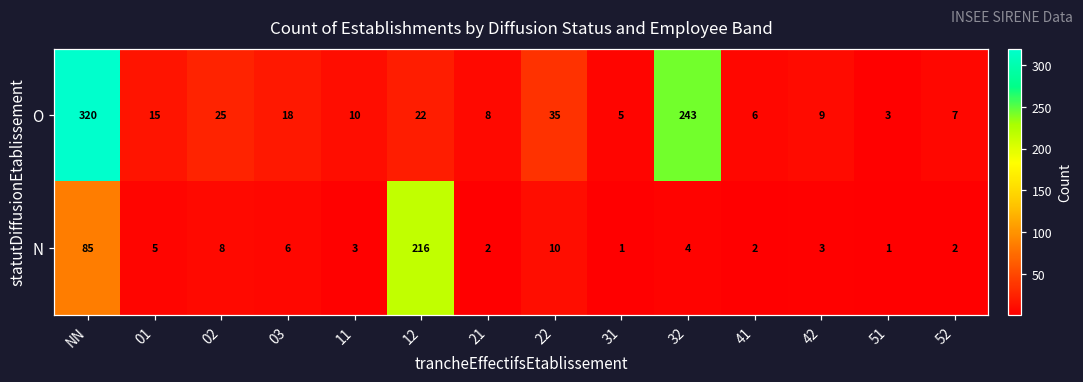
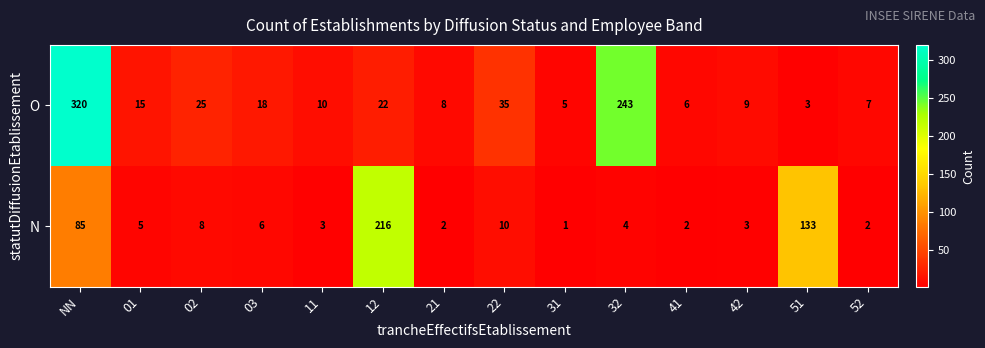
  {
    "O": {
      "NN": 320,
      "01": 15,
      "02": 25,
      "03": 18,
      "11": 10,
      "12": 22,
      "21": 8,
      "22": 35,
      "31": 5,
      "32": 243,
      "41": 6,
      "42": 9,
      "51": 3,
      "52": 7
    },
    "N": {
      "NN": 85,
      "01": 5,
      "02": 8,
      "03": 6,
      "11": 3,
      "12": 216,
      "21": 2,
      "22": 10,
      "31": 1,
      "32": 4,
      "41": 2,
      "42": 3,
-     "51": 1,
+     "51": 133,
      "52": 2
    }
  }
